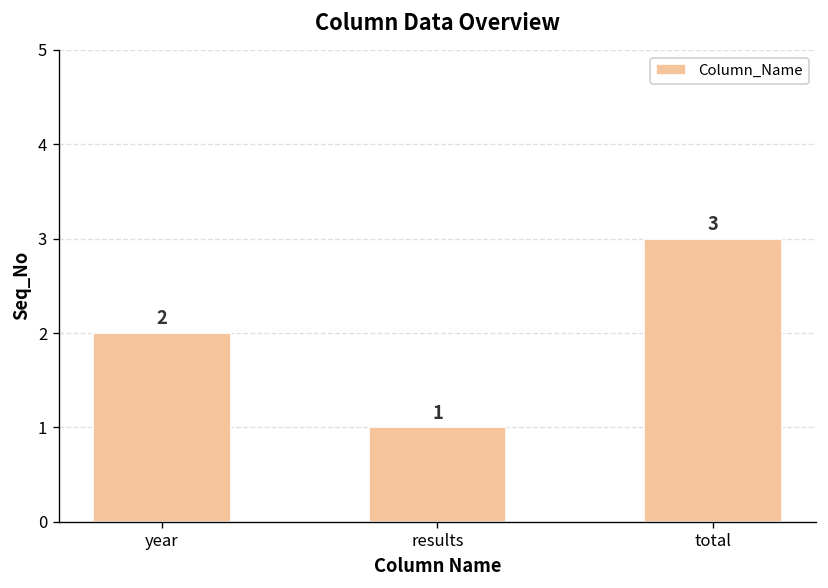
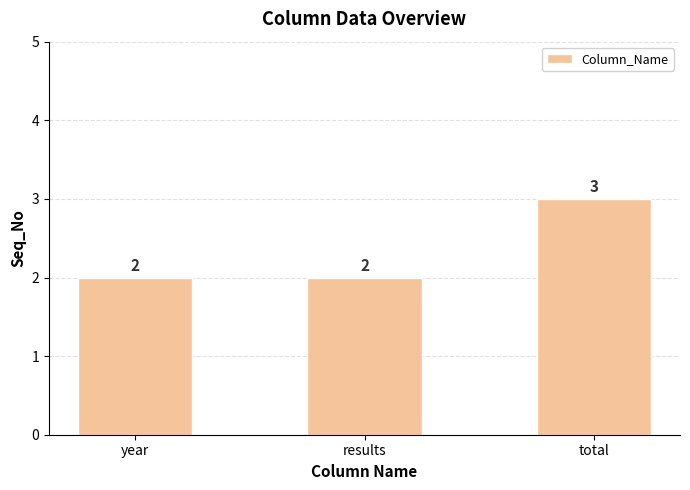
  {
    "year": 2,
-   "results": 1,
+   "results": 2,
    "total": 3
  }
